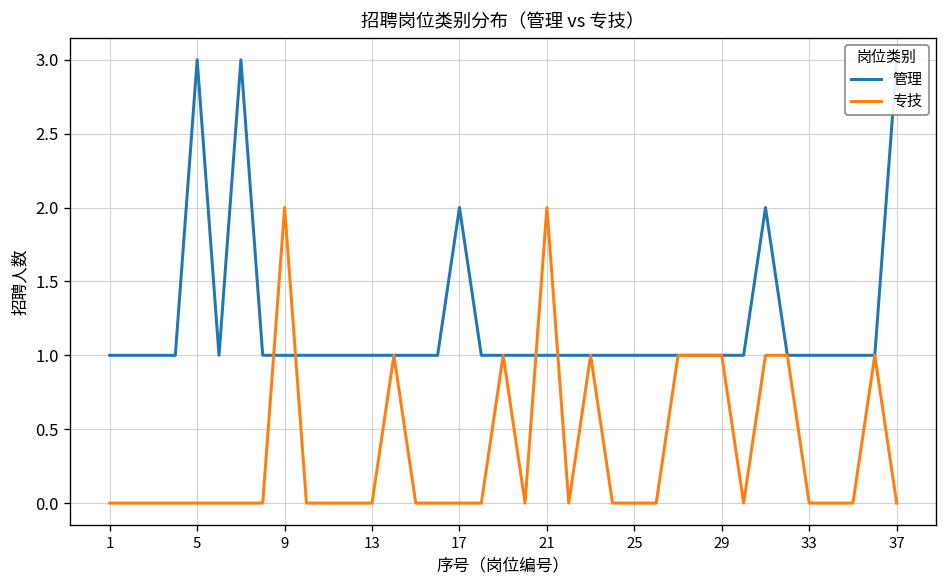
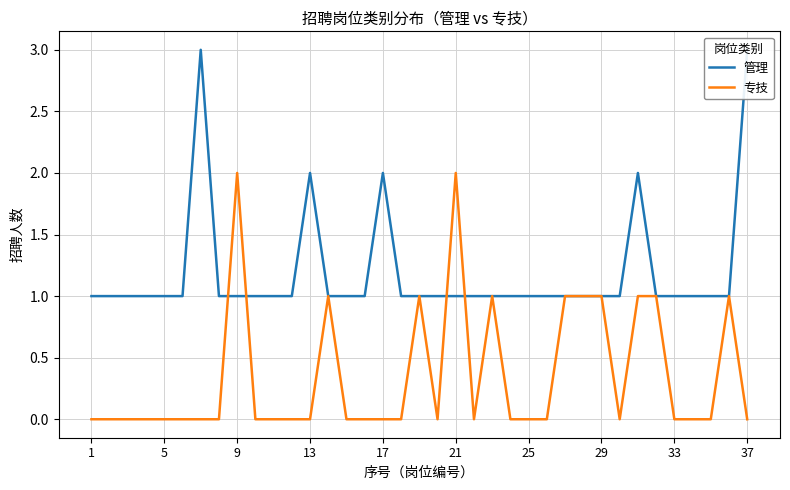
  {
    "管理": {
      "1": 1,
-     "5": 3,
+     "5": 1,
      "9": 1,
-     "13": 1,
+     "13": 2,
      "17": 2,
      "21": 1,
      "25": 1,
      "33": 1
    },
    "专技": {
      "1": 0,
      "5": 0,
      "9": 2,
      "13": 0,
      "17": 0,
      "21": 2,
      "25": 0,
      "33": 0,
      "37": 0
    }
  }
